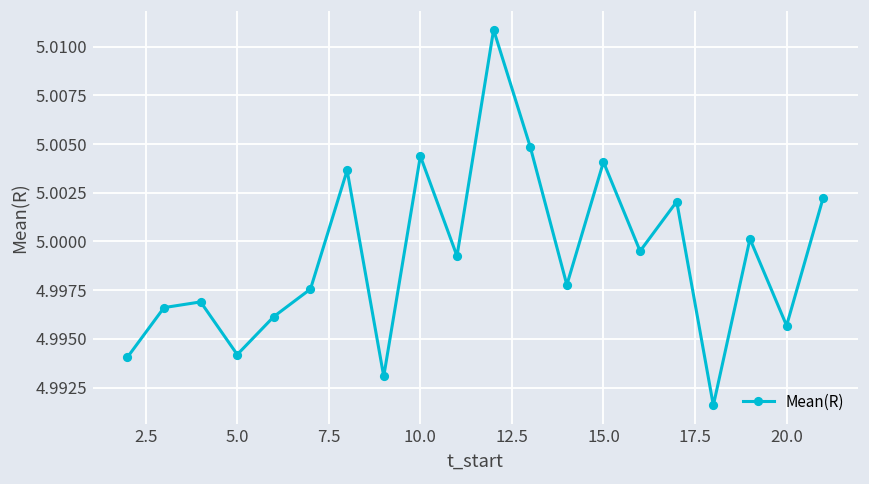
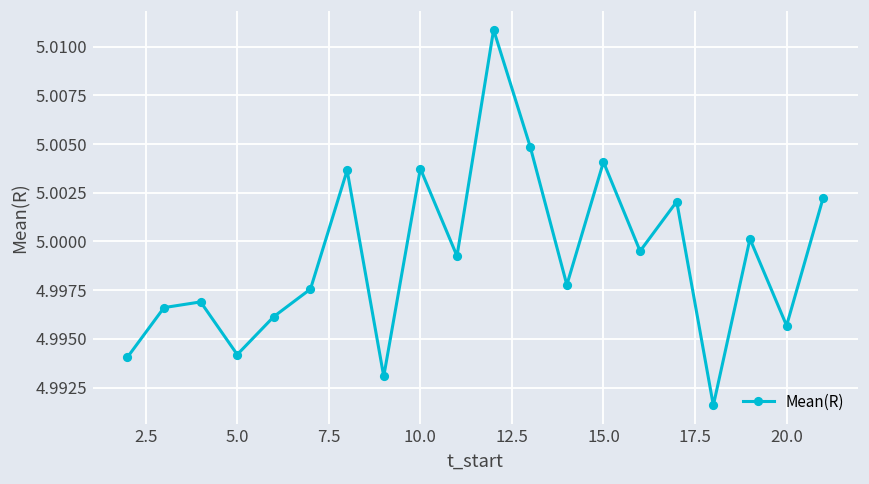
  {
    "5.0": 4.9942,
-   "10.0": 5.0044,
+   "10.0": 5.0037,
    "15.0": 5.0041,
    "20.0": 4.9957
  }
